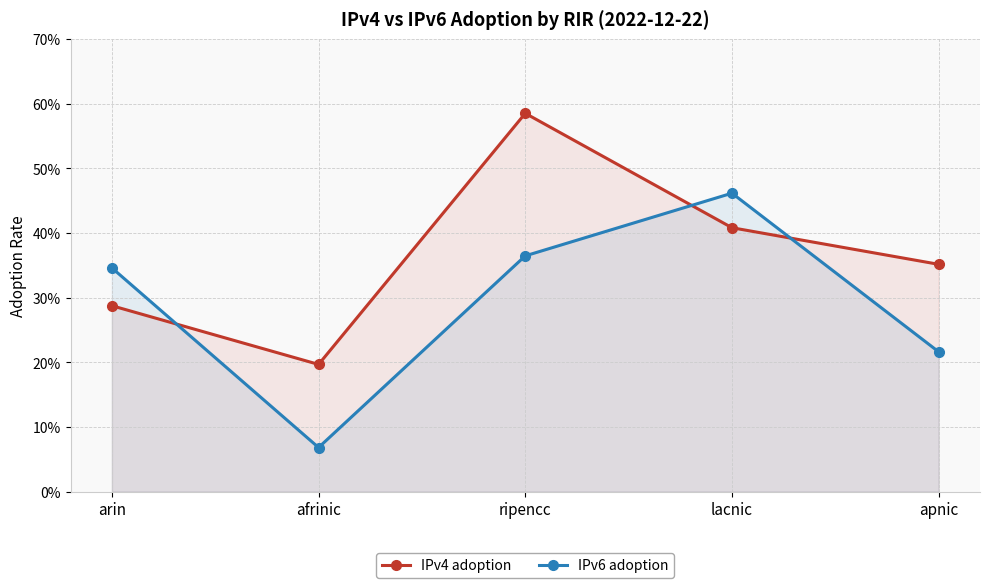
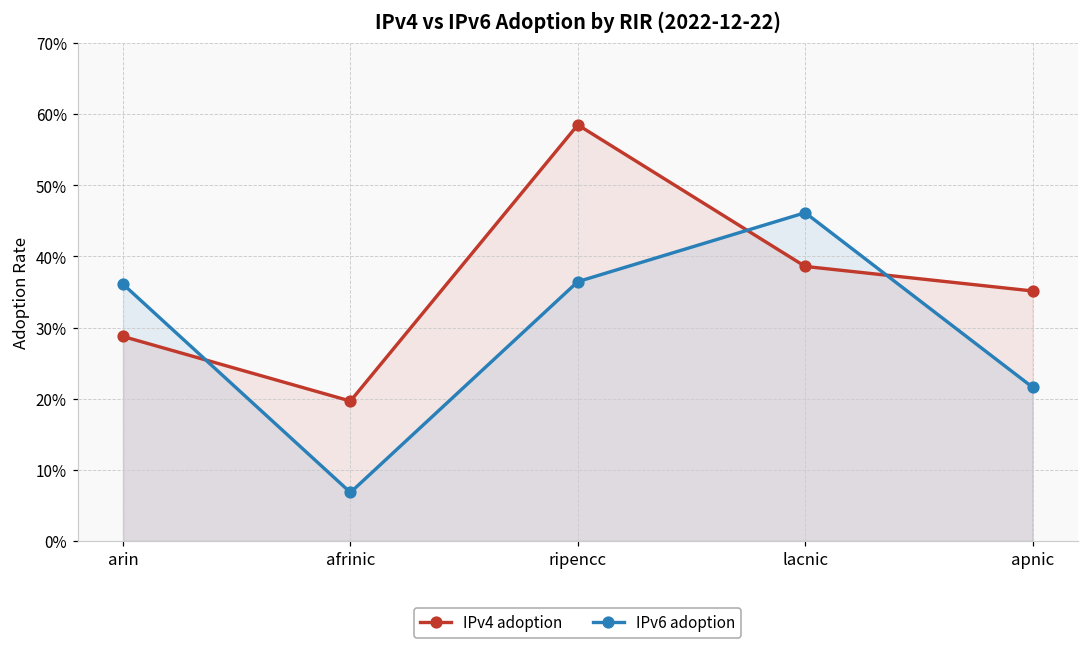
  {
    "IPv4 adoption": {
      "arin": "29%",
      "afrinic": "20%",
      "ripencc": "59%",
-     "lacnic": "41%",
+     "lacnic": "39%",
      "apnic": "35%"
    },
    "IPv6 adoption": {
-     "arin": "35%",
+     "arin": "36%",
      "afrinic": "7%",
      "ripencc": "36%",
      "lacnic": "46%",
      "apnic": "22%"
    }
  }
